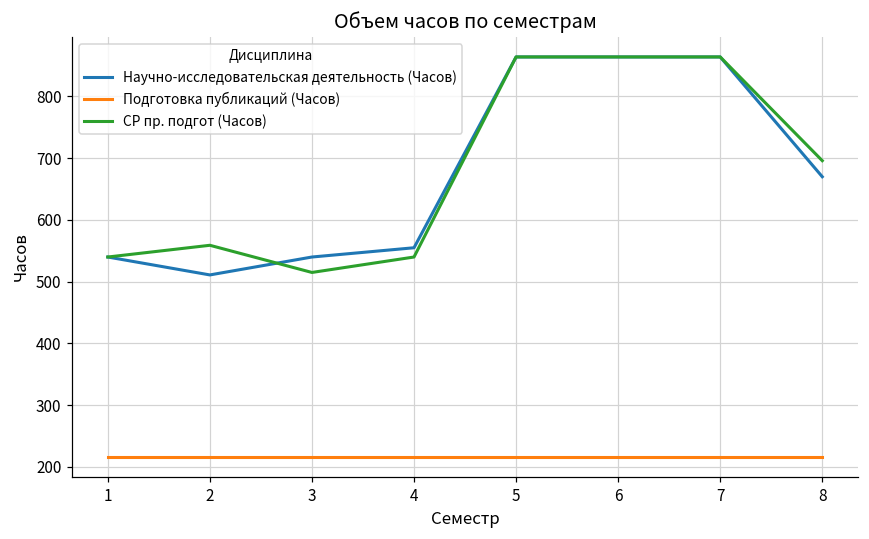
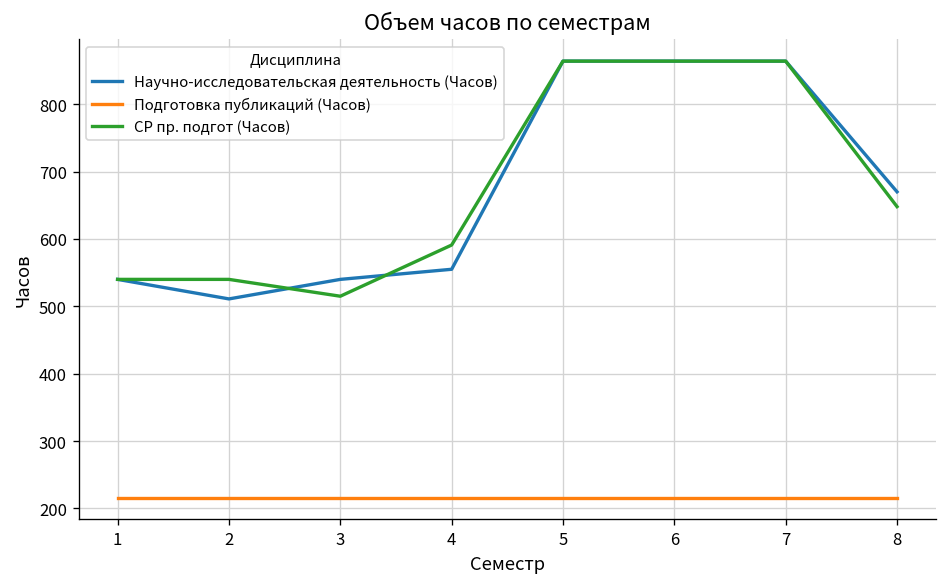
  {
    "Научно-исследовательская деятельность (Часов)": {
      "2": 510,
      "3": 540,
      "4": 560,
      "8": 670
    },
    "Подготовка публикаций (Часов)": {
      "1": 220,
      "2": 220,
      "3": 220,
      "4": 220,
      "5": 220,
      "6": 220,
      "7": 220,
      "8": 220
    },
    "СР пр. подгот (Часов)": {
-     "2": 560,
+     "2": 540,
      "3": 520,
-     "4": 540,
-     "8": 700
+     "4": 590,
+     "8": 650
    }
  }
